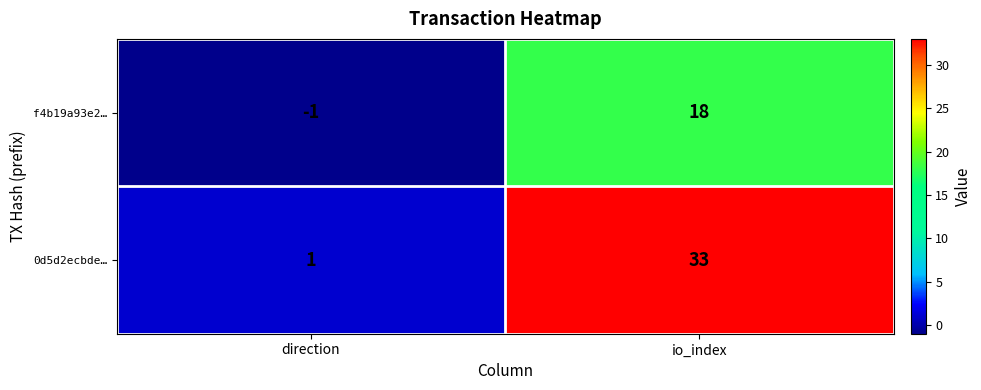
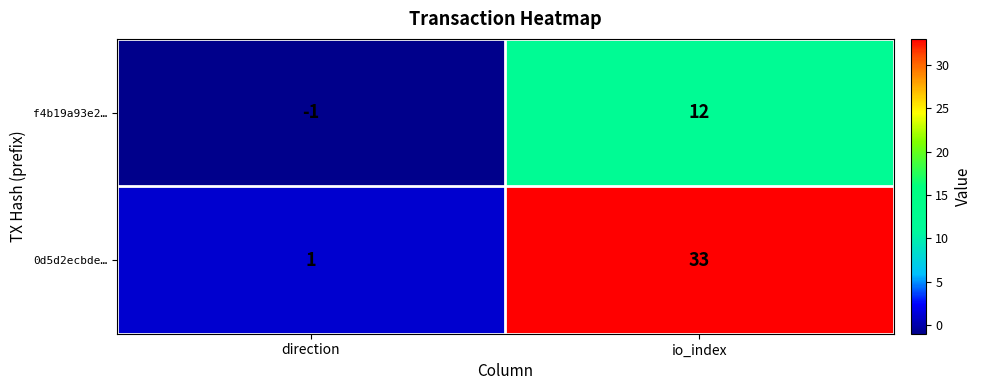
  {
    "f4b19a93e2…": {
      "direction": -1,
-     "io_index": 18
+     "io_index": 12
    },
    "0d5d2ecbde…": {
      "direction": 1,
      "io_index": 33
    }
  }
